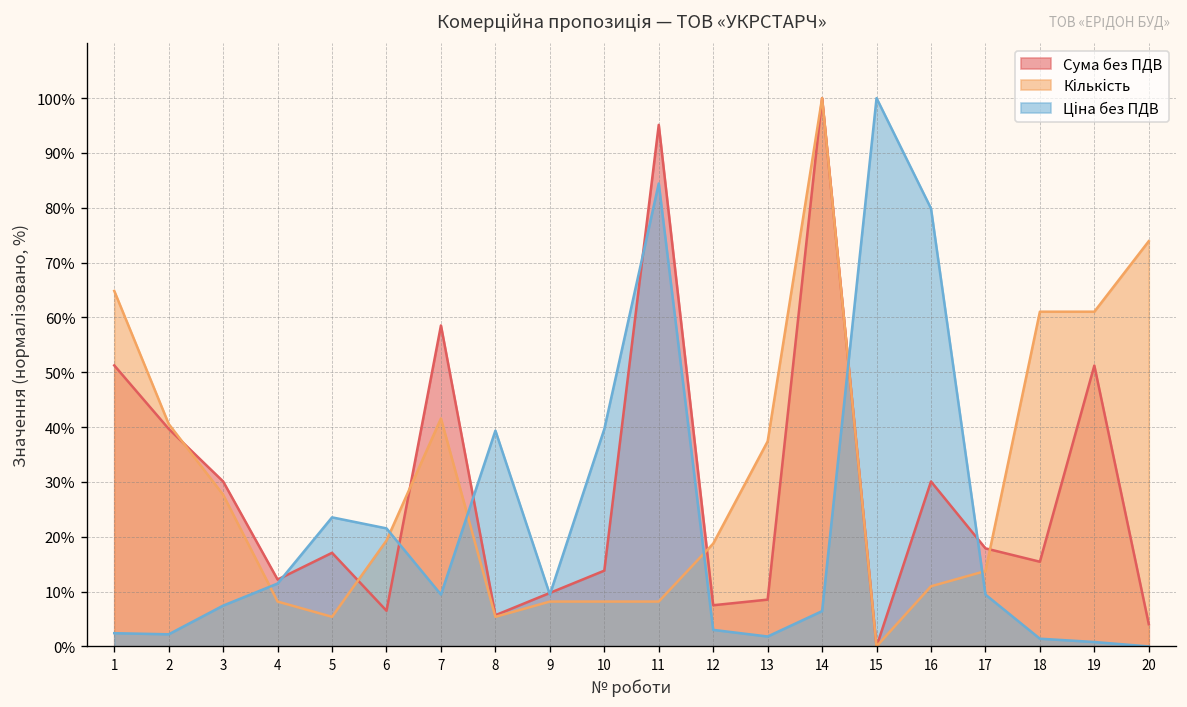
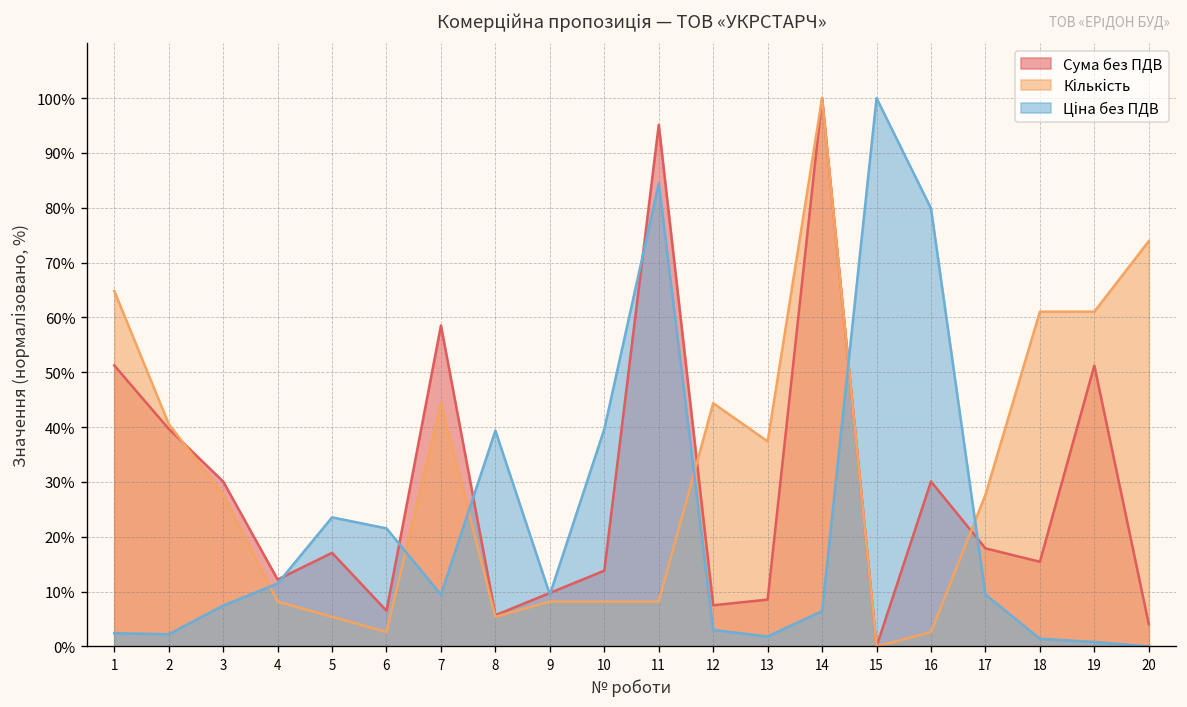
  {
    "Сума без ПДВ": {
      "1": "51%",
      "2": "40%",
      "3": "30%",
      "4": "12%",
      "5": "17%",
      "6": "7%",
      "7": "59%",
      "10": "14%",
      "11": "95%",
      "12": "8%",
      "13": "9%",
      "16": "30%",
      "17": "18%",
      "18": "15%",
      "19": "51%",
      "20": "4%"
    },
    "Кількість": {
      "1": "65%",
      "2": "41%",
      "3": "28%",
      "4": "8%",
      "5": "5%",
-     "6": "19%",
-     "7": "42%",
+     "6": "3%",
+     "7": "44%",
      "9": "8%",
      "10": "8%",
      "11": "8%",
-     "12": "19%",
+     "12": "44%",
      "13": "37%",
-     "16": "11%",
-     "17": "14%",
+     "16": "3%",
+     "17": "28%",
      "18": "61%",
      "19": "61%",
      "20": "74%"
    },
    "Ціна без ПДВ": {
      "1": "2%",
      "2": "2%",
      "3": "7%",
      "4": "11%",
      "5": "24%",
      "6": "22%",
      "7": "9%",
      "8": "39%",
      "10": "40%",
      "11": "84%",
      "12": "3%",
      "13": "2%",
      "14": "6%",
      "15": "100%",
      "16": "80%",
      "17": "9%",
      "18": "1%",
      "19": "1%",
      "20": "0%"
    }
  }
